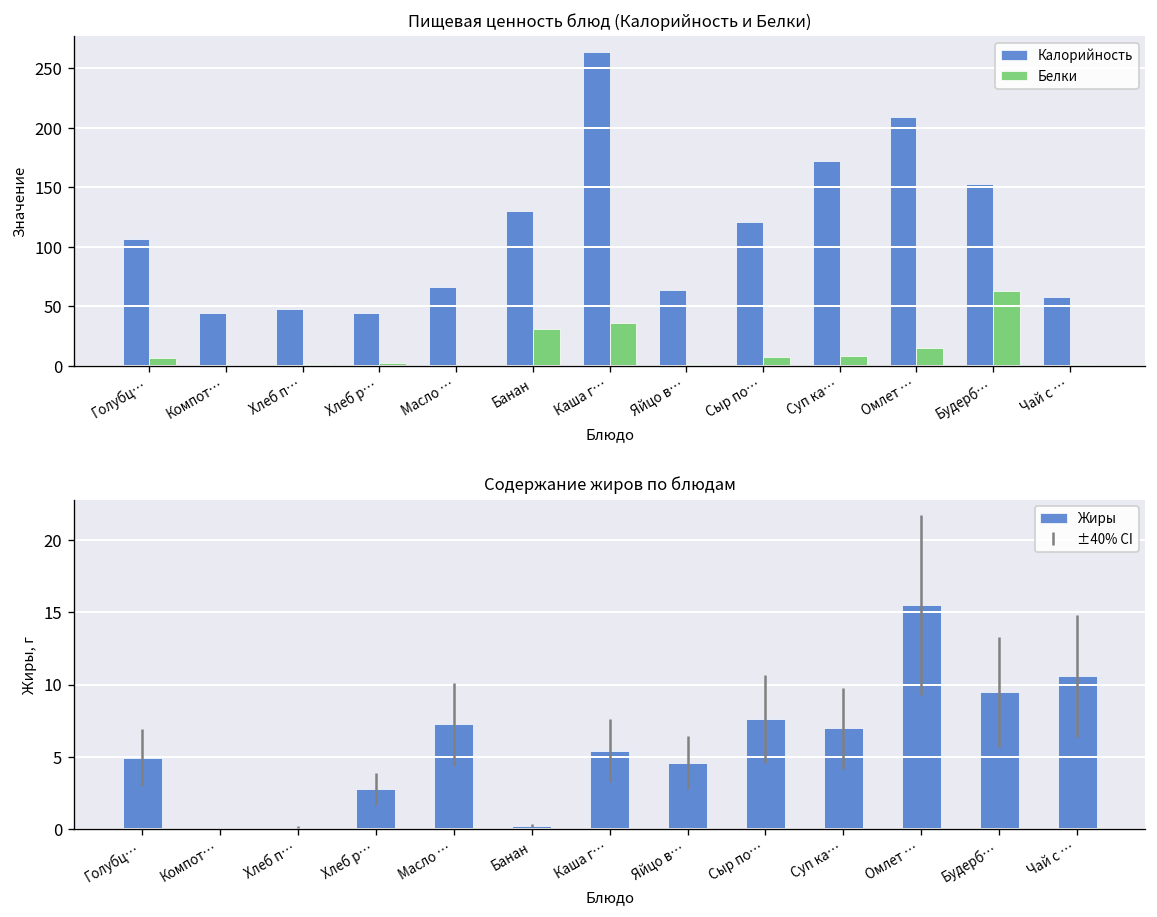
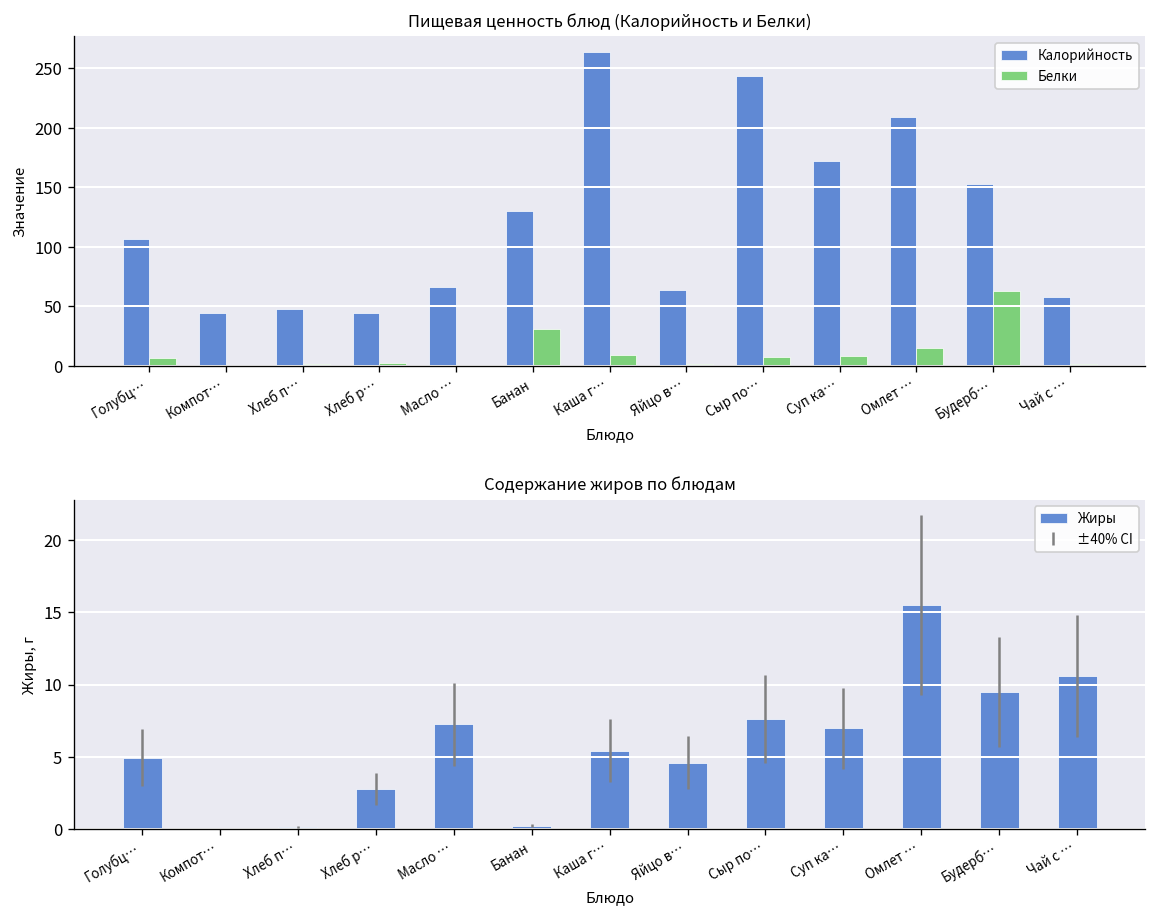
  {
    "Пищевая ценность блюд (Калорийность и Белки)": {
      "Калорийность": {
        "Голубц…": 110,
        "Компот…": 40,
        "Хлеб п…": 50,
        "Хлеб р…": 40,
        "Масло …": 70,
        "Банан": 130,
        "Каша г…": 260,
        "Яйцо в…": 60,
-       "Сыр по…": 120,
+       "Сыр по…": 240,
        "Суп ка…": 170,
        "Омлет …": 210,
        "Будерб…": 150,
        "Чай с …": 60
      },
      "Белки": {
        "Голубц…": 10,
        "Банан": 30,
-       "Каша г…": 40,
+       "Каша г…": 10,
        "Сыр по…": 10,
        "Суп ка…": 10,
        "Омлет …": 10,
        "Будерб…": 60
      }
    },
    "Содержание жиров по блюдам": {
      "Голубц…": 4.9,
      "Компот…": 0.0,
      "Хлеб р…": 2.8,
      "Масло …": 7.2,
      "Банан": 0.3,
      "Каша г…": 5.4,
      "Яйцо в…": 4.6,
      "Сыр по…": 7.6,
      "Суп ка…": 7.0,
      "Омлет …": 15.5,
      "Будерб…": 9.5,
      "Чай с …": 10.6
    }
  }
